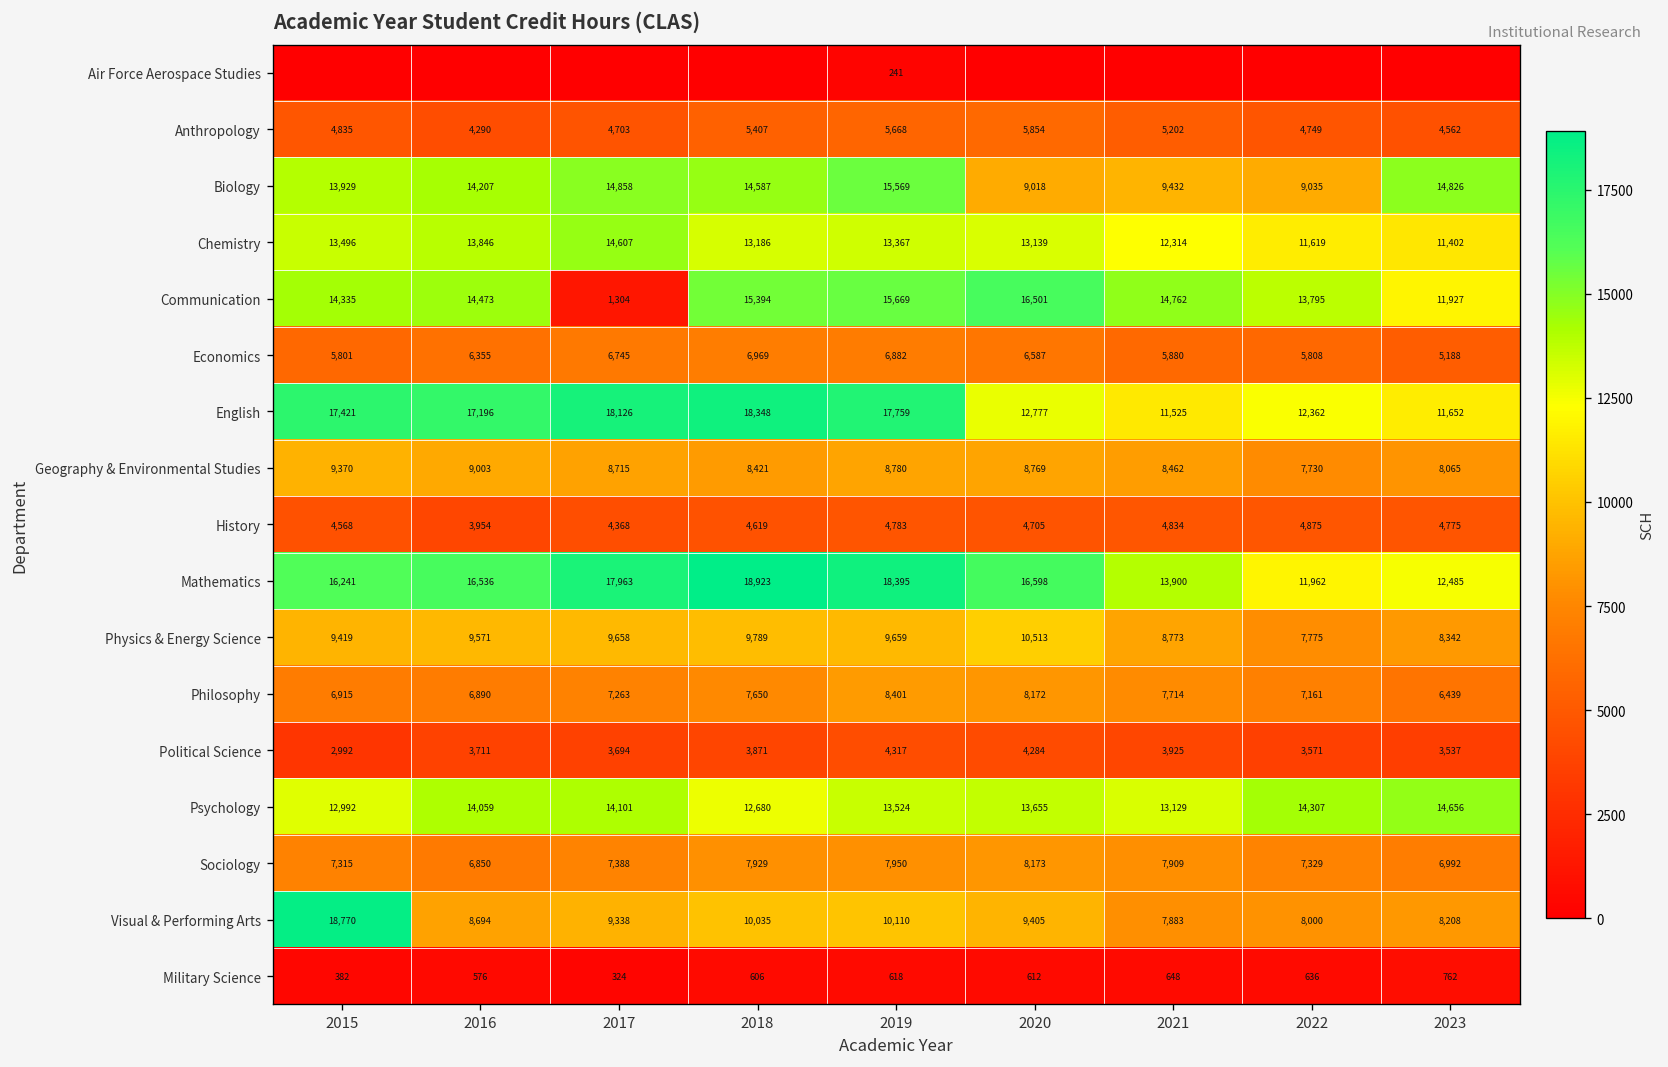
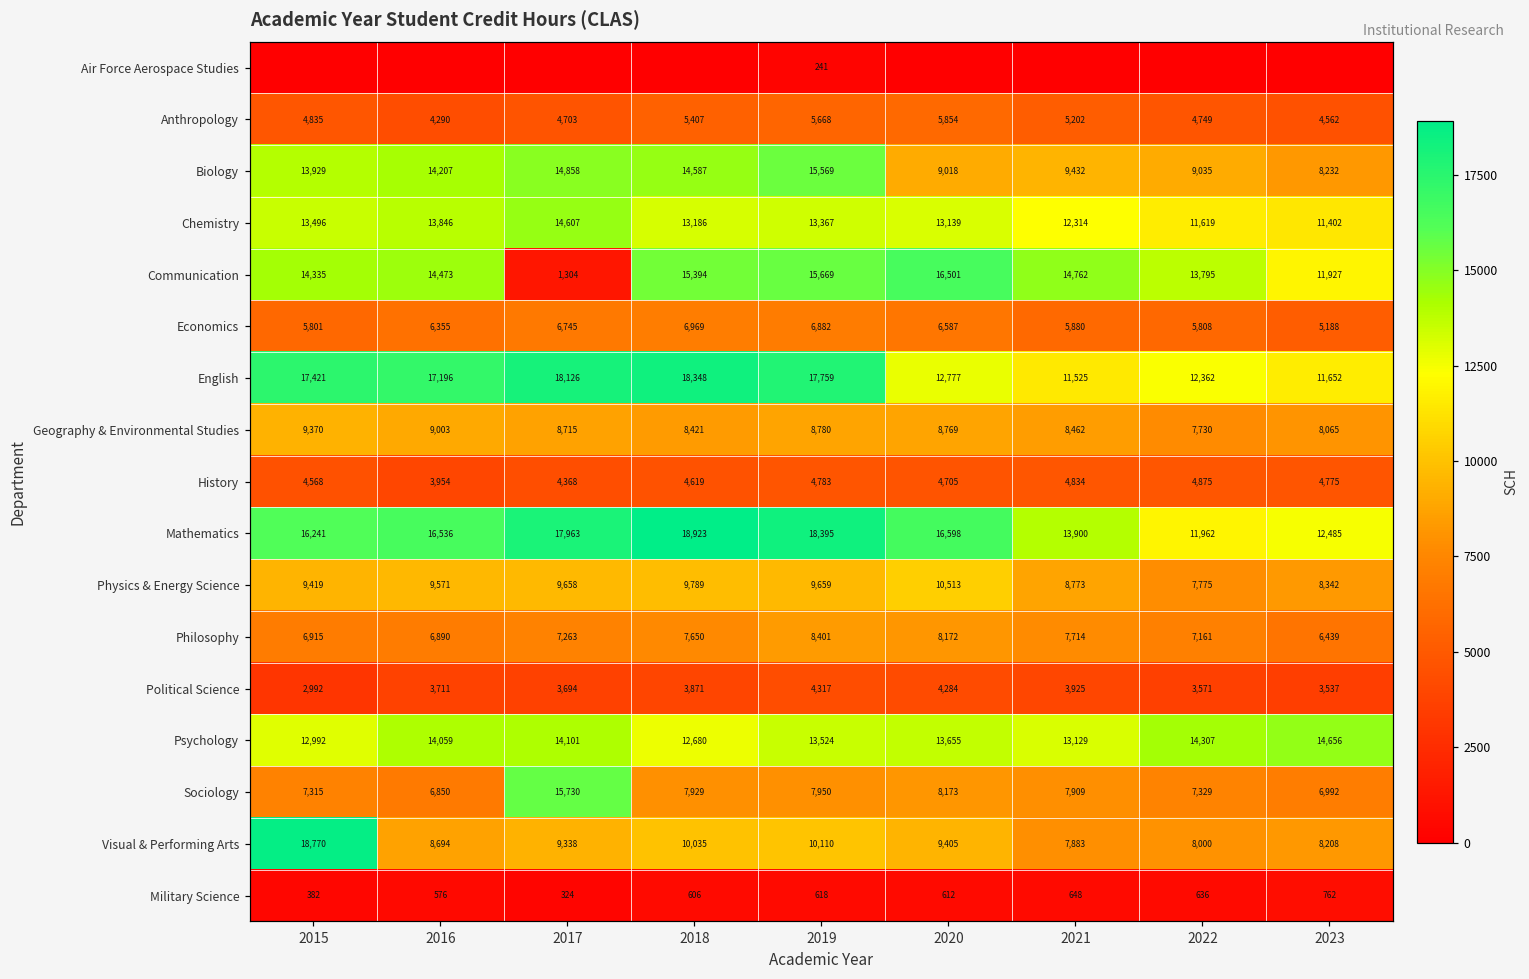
  {
    "Air Force Aerospace Studies": {
      "2019": "241"
    },
    "Anthropology": {
      "2015": "4,835",
      "2016": "4,290",
      "2017": "4,703",
      "2018": "5,407",
      "2019": "5,668",
      "2020": "5,854",
      "2021": "5,202",
      "2022": "4,749",
      "2023": "4,562"
    },
    "Biology": {
      "2015": "13,929",
      "2016": "14,207",
      "2017": "14,858",
      "2018": "14,587",
      "2019": "15,569",
      "2020": "9,018",
      "2021": "9,432",
      "2022": "9,035",
-     "2023": "14,826"
+     "2023": "8,232"
    },
    "Chemistry": {
      "2015": "13,496",
      "2016": "13,846",
      "2017": "14,607",
      "2018": "13,186",
      "2019": "13,367",
      "2020": "13,139",
      "2021": "12,314",
      "2022": "11,619",
      "2023": "11,402"
    },
    "Communication": {
      "2015": "14,335",
      "2016": "14,473",
      "2017": "1,304",
      "2018": "15,394",
      "2019": "15,669",
      "2020": "16,501",
      "2021": "14,762",
      "2022": "13,795",
      "2023": "11,927"
    },
    "Economics": {
      "2015": "5,801",
      "2016": "6,355",
      "2017": "6,745",
      "2018": "6,969",
      "2019": "6,882",
      "2020": "6,587",
      "2021": "5,880",
      "2022": "5,808",
      "2023": "5,188"
    },
    "English": {
      "2015": "17,421",
      "2016": "17,196",
      "2017": "18,126",
      "2018": "18,348",
      "2019": "17,759",
      "2020": "12,777",
      "2021": "11,525",
      "2022": "12,362",
      "2023": "11,652"
    },
    "Geography & Environmental Studies": {
      "2015": "9,370",
      "2016": "9,003",
      "2017": "8,715",
      "2018": "8,421",
      "2019": "8,780",
      "2020": "8,769",
      "2021": "8,462",
      "2022": "7,730",
      "2023": "8,065"
    },
    "History": {
      "2015": "4,568",
      "2016": "3,954",
      "2017": "4,368",
      "2018": "4,619",
      "2019": "4,783",
      "2020": "4,705",
      "2021": "4,834",
      "2022": "4,875",
      "2023": "4,775"
    },
    "Mathematics": {
      "2015": "16,241",
      "2016": "16,536",
      "2017": "17,963",
      "2018": "18,923",
      "2019": "18,395",
      "2020": "16,598",
      "2021": "13,900",
      "2022": "11,962",
      "2023": "12,485"
    },
    "Physics & Energy Science": {
      "2015": "9,419",
      "2016": "9,571",
      "2017": "9,658",
      "2018": "9,789",
      "2019": "9,659",
      "2020": "10,513",
      "2021": "8,773",
      "2022": "7,775",
      "2023": "8,342"
    },
    "Philosophy": {
      "2015": "6,915",
      "2016": "6,890",
      "2017": "7,263",
      "2018": "7,650",
      "2019": "8,401",
      "2020": "8,172",
      "2021": "7,714",
      "2022": "7,161",
      "2023": "6,439"
    },
    "Political Science": {
      "2015": "2,992",
      "2016": "3,711",
      "2017": "3,694",
      "2018": "3,871",
      "2019": "4,317",
      "2020": "4,284",
      "2021": "3,925",
      "2022": "3,571",
      "2023": "3,537"
    },
    "Psychology": {
      "2015": "12,992",
      "2016": "14,059",
      "2017": "14,101",
      "2018": "12,680",
      "2019": "13,524",
      "2020": "13,655",
      "2021": "13,129",
      "2022": "14,307",
      "2023": "14,656"
    },
    "Sociology": {
      "2015": "7,315",
      "2016": "6,850",
-     "2017": "7,388",
+     "2017": "15,730",
      "2018": "7,929",
      "2019": "7,950",
      "2020": "8,173",
      "2021": "7,909",
      "2022": "7,329",
      "2023": "6,992"
    },
    "Visual & Performing Arts": {
      "2015": "18,770",
      "2016": "8,694",
      "2017": "9,338",
      "2018": "10,035",
      "2019": "10,110",
      "2020": "9,405",
      "2021": "7,883",
      "2022": "8,000",
      "2023": "8,208"
    },
    "Military Science": {
      "2015": "382",
      "2016": "576",
      "2017": "324",
      "2018": "606",
      "2019": "618",
      "2020": "612",
      "2021": "648",
      "2022": "636",
      "2023": "762"
    }
  }
